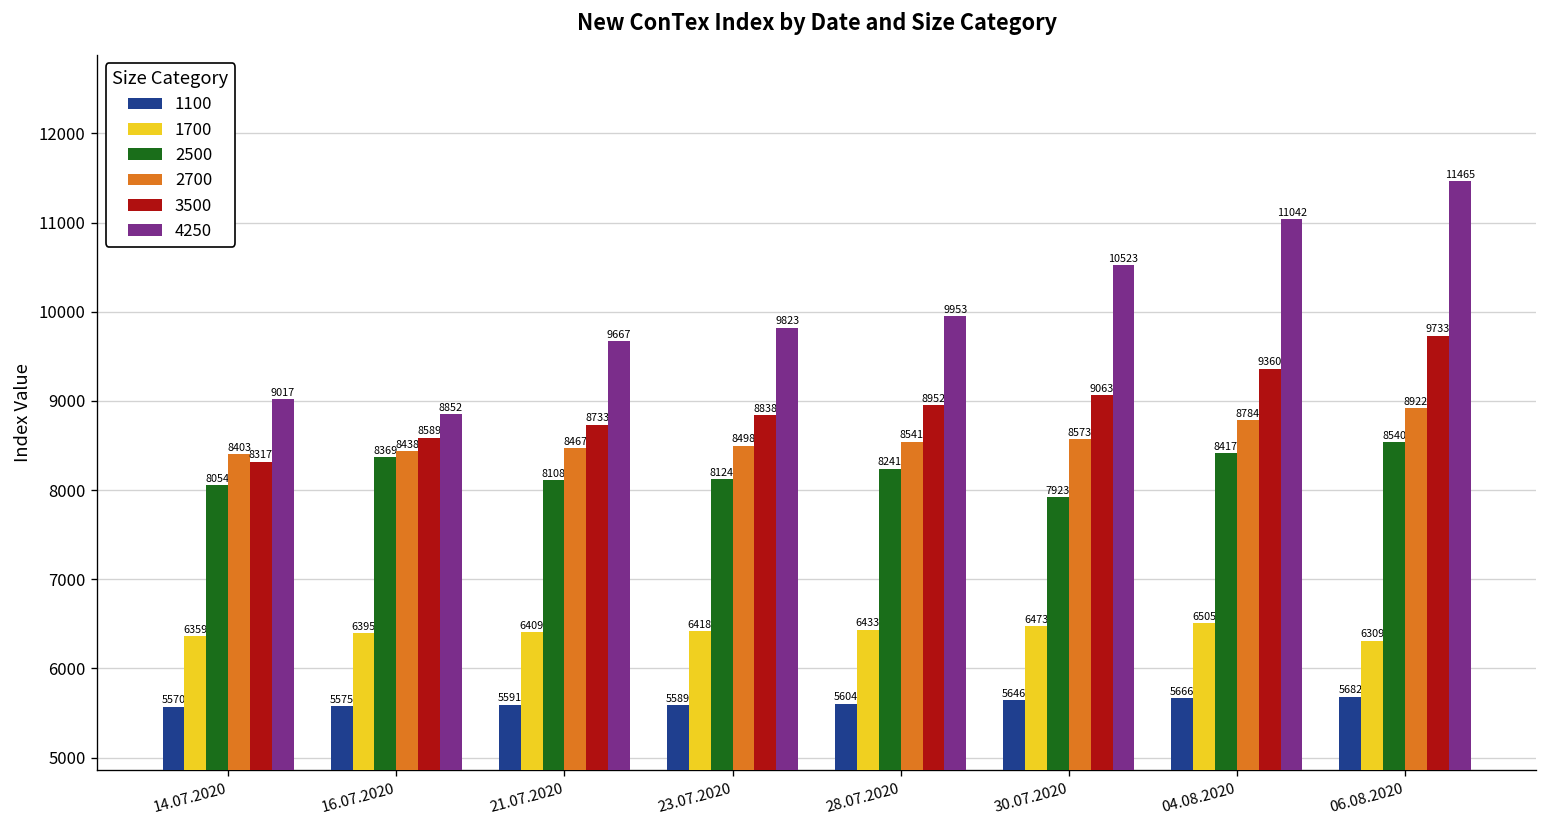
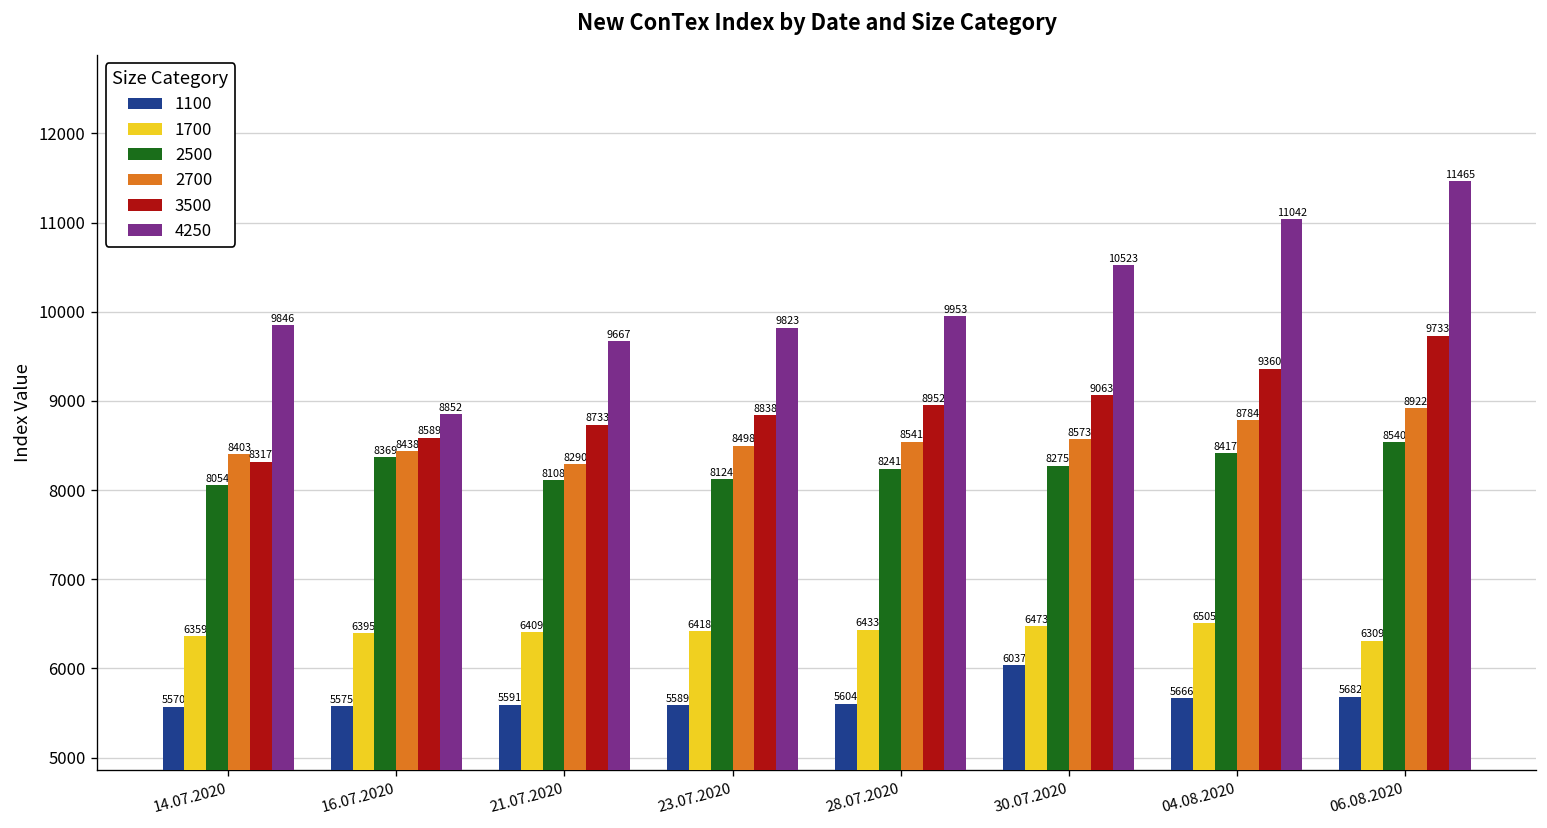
  {
    "1100": {
      "14.07.2020": 5570,
      "16.07.2020": 5575,
      "21.07.2020": 5591,
      "23.07.2020": 5589,
      "28.07.2020": 5604,
-     "30.07.2020": 5646,
+     "30.07.2020": 6037,
      "04.08.2020": 5666,
      "06.08.2020": 5682
    },
    "1700": {
      "14.07.2020": 6359,
      "16.07.2020": 6395,
      "21.07.2020": 6409,
      "23.07.2020": 6418,
      "28.07.2020": 6433,
      "30.07.2020": 6473,
      "04.08.2020": 6505,
      "06.08.2020": 6309
    },
    "2500": {
      "14.07.2020": 8054,
      "16.07.2020": 8369,
      "21.07.2020": 8108,
      "23.07.2020": 8124,
      "28.07.2020": 8241,
-     "30.07.2020": 7923,
+     "30.07.2020": 8275,
      "04.08.2020": 8417,
      "06.08.2020": 8540
    },
    "2700": {
      "14.07.2020": 8403,
      "16.07.2020": 8438,
-     "21.07.2020": 8467,
+     "21.07.2020": 8290,
      "23.07.2020": 8498,
      "28.07.2020": 8541,
      "30.07.2020": 8573,
      "04.08.2020": 8784,
      "06.08.2020": 8922
    },
    "3500": {
      "14.07.2020": 8317,
      "16.07.2020": 8589,
      "21.07.2020": 8733,
      "23.07.2020": 8838,
      "28.07.2020": 8952,
      "30.07.2020": 9063,
      "04.08.2020": 9360,
      "06.08.2020": 9733
    },
    "4250": {
-     "14.07.2020": 9017,
+     "14.07.2020": 9846,
      "16.07.2020": 8852,
      "21.07.2020": 9667,
      "23.07.2020": 9823,
      "28.07.2020": 9953,
      "30.07.2020": 10523,
      "04.08.2020": 11042,
      "06.08.2020": 11465
    }
  }
